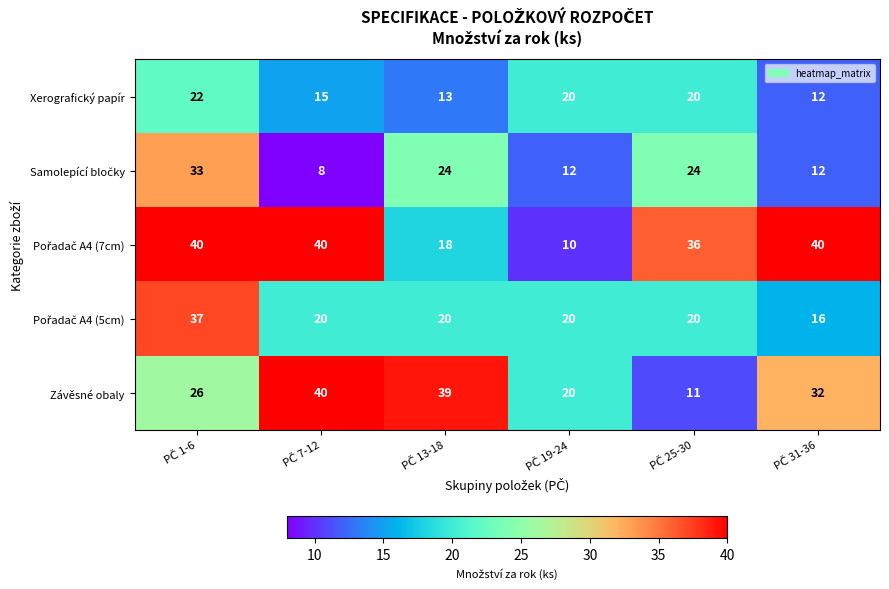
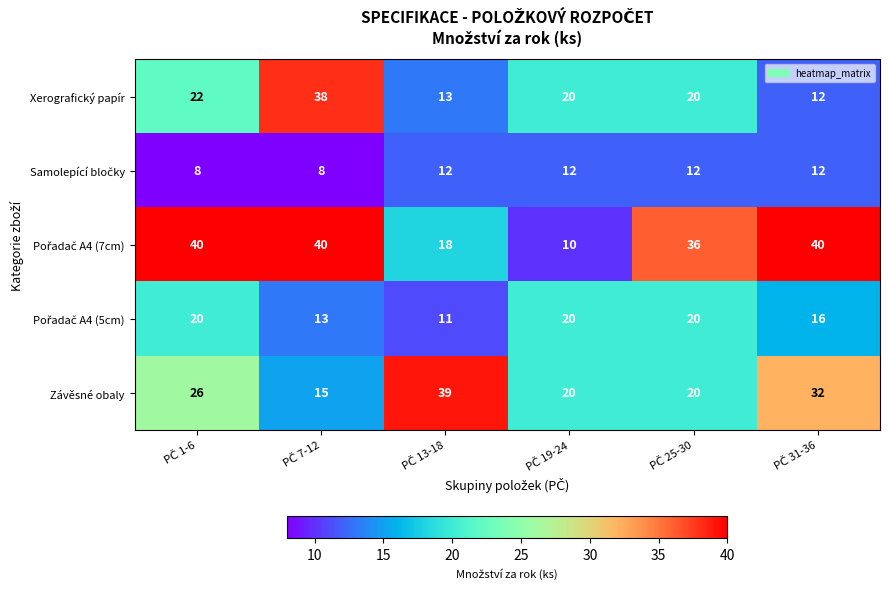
  {
    "Xerografický papír": {
      "PČ 1-6": 22,
-     "PČ 7-12": 15,
+     "PČ 7-12": 38,
      "PČ 13-18": 13,
      "PČ 19-24": 20,
      "PČ 25-30": 20,
      "PČ 31-36": 12
    },
    "Samolepící bločky": {
-     "PČ 1-6": 33,
+     "PČ 1-6": 8,
      "PČ 7-12": 8,
-     "PČ 13-18": 24,
+     "PČ 13-18": 12,
      "PČ 19-24": 12,
-     "PČ 25-30": 24,
+     "PČ 25-30": 12,
      "PČ 31-36": 12
    },
    "Pořadač A4 (7cm)": {
      "PČ 1-6": 40,
      "PČ 7-12": 40,
      "PČ 13-18": 18,
      "PČ 19-24": 10,
      "PČ 25-30": 36,
      "PČ 31-36": 40
    },
    "Pořadač A4 (5cm)": {
-     "PČ 1-6": 37,
-     "PČ 7-12": 20,
-     "PČ 13-18": 20,
+     "PČ 1-6": 20,
+     "PČ 7-12": 13,
+     "PČ 13-18": 11,
      "PČ 19-24": 20,
      "PČ 25-30": 20,
      "PČ 31-36": 16
    },
    "Závěsné obaly": {
      "PČ 1-6": 26,
-     "PČ 7-12": 40,
+     "PČ 7-12": 15,
      "PČ 13-18": 39,
      "PČ 19-24": 20,
-     "PČ 25-30": 11,
+     "PČ 25-30": 20,
      "PČ 31-36": 32
    }
  }
